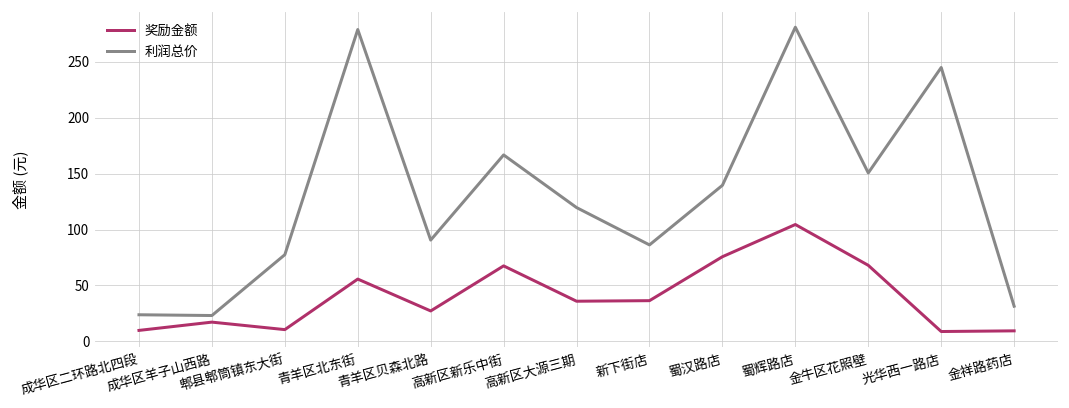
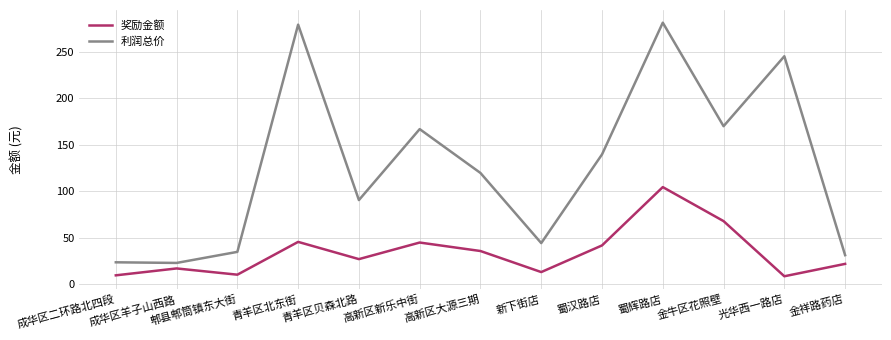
  {
    "奖励金额": {
      "成华区二环路北四段": 10,
      "成华区羊子山西路": 20,
      "郫县郫筒镇东大街": 10,
-     "青羊区北东街": 60,
+     "青羊区北东街": 50,
      "青羊区贝森北路": 30,
-     "高新区新乐中街": 70,
+     "高新区新乐中街": 50,
      "高新区大源三期": 40,
-     "新下街店": 40,
-     "蜀汉路店": 80,
+     "新下街店": 10,
+     "蜀汉路店": 40,
      "蜀辉路店": 100,
      "金牛区花照壁": 70,
      "光华西一路店": 10,
-     "金祥路药店": 10
+     "金祥路药店": 20
    },
    "利润总价": {
      "成华区二环路北四段": 20,
      "成华区羊子山西路": 20,
-     "郫县郫筒镇东大街": 80,
+     "郫县郫筒镇东大街": 30,
      "青羊区北东街": 280,
      "青羊区贝森北路": 90,
      "高新区新乐中街": 170,
      "高新区大源三期": 120,
-     "新下街店": 90,
+     "新下街店": 40,
      "蜀汉路店": 140,
      "蜀辉路店": 280,
-     "金牛区花照壁": 150,
+     "金牛区花照壁": 170,
      "光华西一路店": 240,
      "金祥路药店": 30
    }
  }
